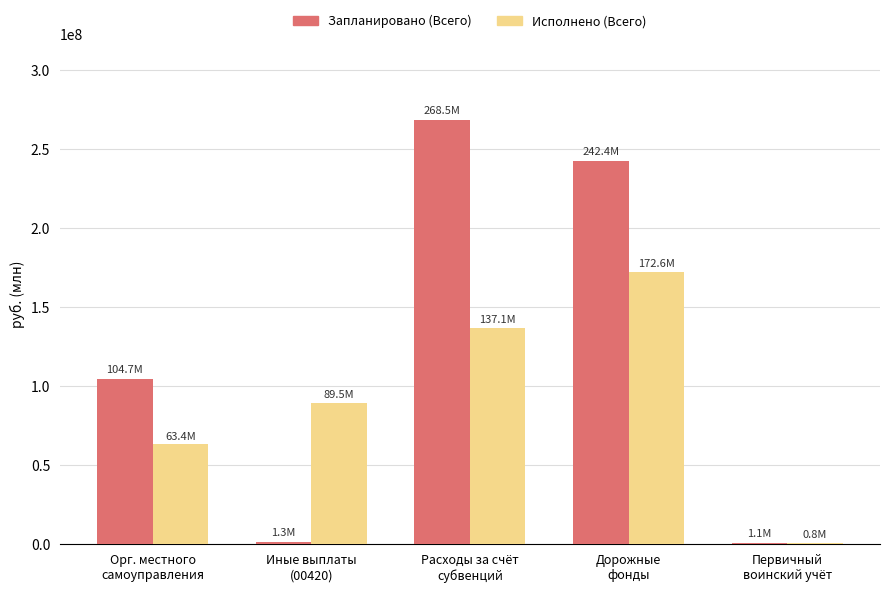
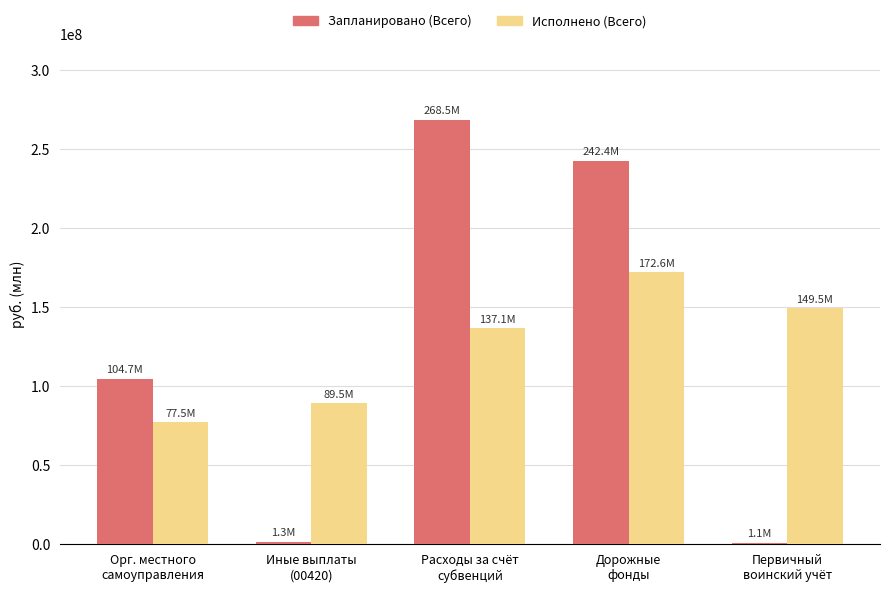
  {
    "Запланировано (Всего)": {
      "Орг. местного самоуправления": "104.7M",
      "Иные выплаты (00420)": "1.3M",
      "Расходы за счёт субвенций": "268.5M",
      "Дорожные фонды": "242.4M",
      "Первичный воинский учёт": "1.1M"
    },
    "Исполнено (Всего)": {
-     "Орг. местного самоуправления": "63.4M",
+     "Орг. местного самоуправления": "77.5M",
      "Иные выплаты (00420)": "89.5M",
      "Расходы за счёт субвенций": "137.1M",
      "Дорожные фонды": "172.6M",
-     "Первичный воинский учёт": "0.8M"
+     "Первичный воинский учёт": "149.5M"
    }
  }
